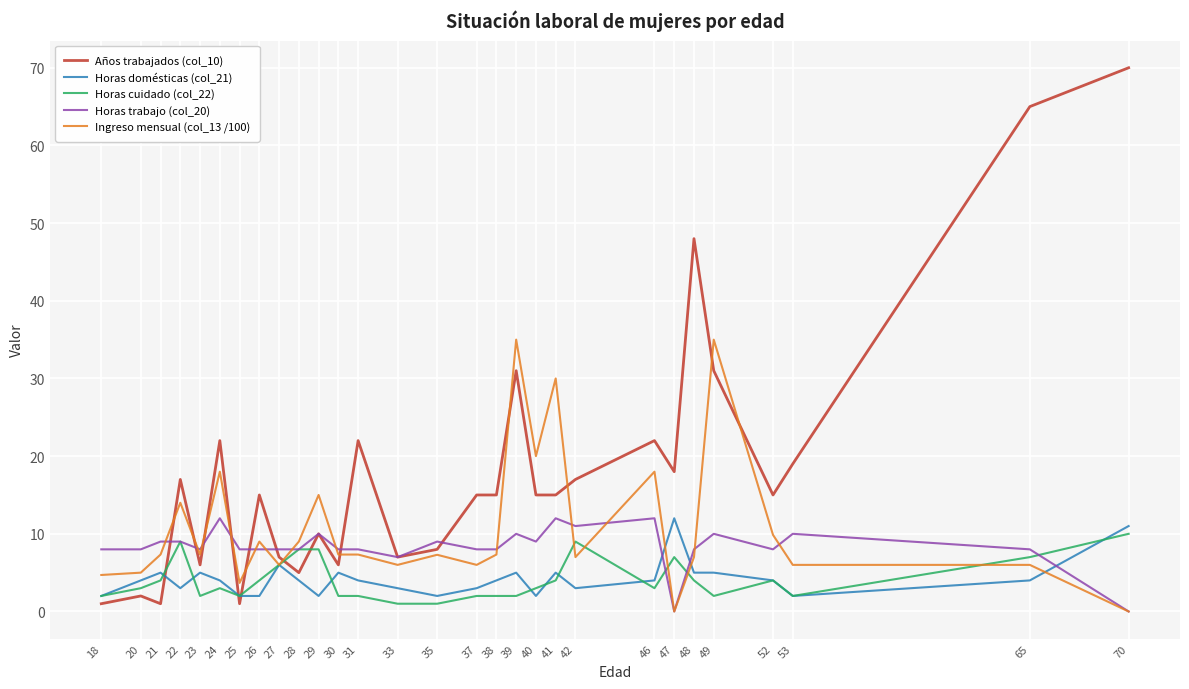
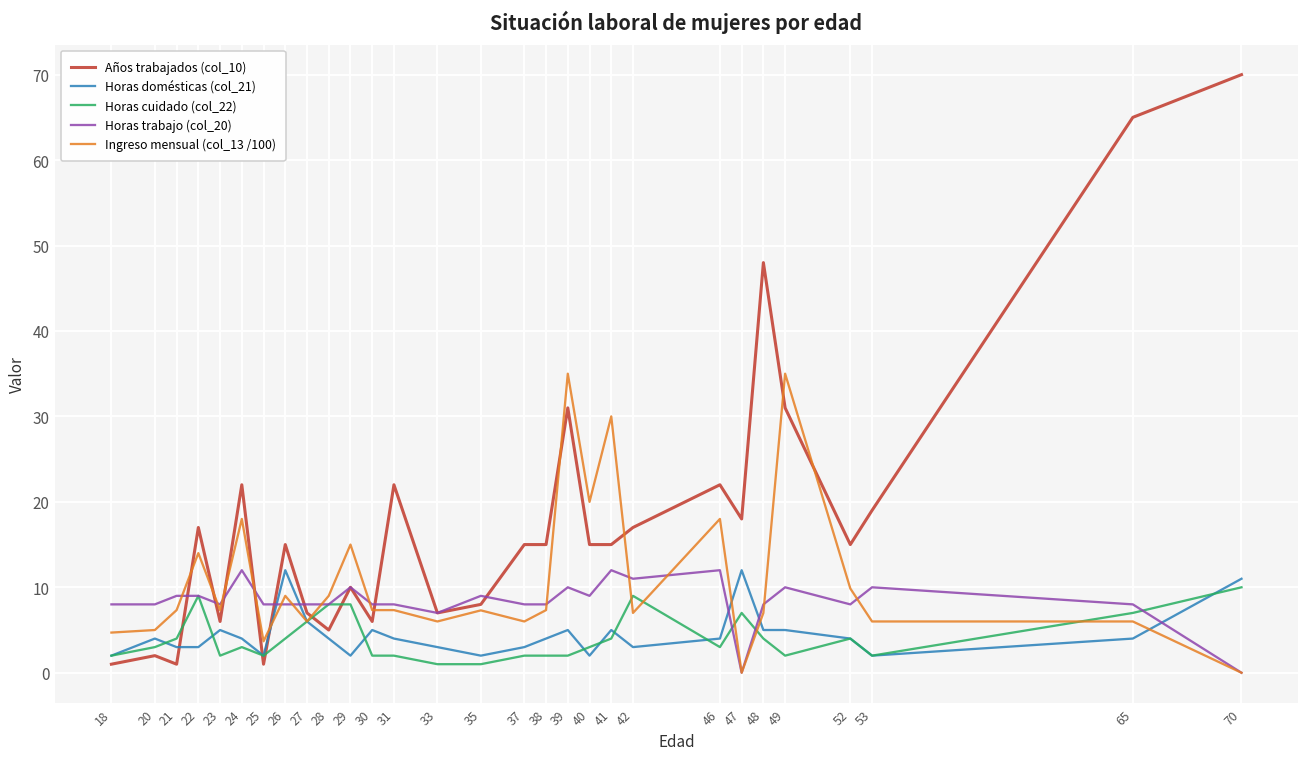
  {
    "Años trabajados (col_10)": {
      "18": 1,
      "20": 2,
      "21": 1,
      "22": 17,
      "23": 6,
      "24": 22,
      "25": 1,
      "26": 15,
      "27": 7,
      "28": 5,
      "30": 6,
      "31": 22,
      "35": 8,
      "37": 15,
      "38": 15,
      "39": 31,
      "40": 15,
      "41": 15,
      "42": 17,
      "46": 22,
      "47": 18,
      "48": 48,
      "49": 31,
      "52": 15,
      "53": 19,
      "65": 65,
      "70": 70
    },
    "Horas domésticas (col_21)": {
      "20": 4,
-     "21": 5,
+     "21": 3,
      "22": 3,
      "23": 5,
      "24": 4,
-     "26": 2,
+     "26": 12,
      "28": 4,
      "29": 2,
      "30": 5,
      "31": 4,
      "33": 3,
      "35": 2,
      "37": 3,
      "38": 4,
      "39": 5,
      "40": 2,
      "41": 5,
      "42": 3,
      "46": 4,
      "47": 12,
      "48": 5,
      "49": 5,
      "65": 4,
      "70": 11
    },
    "Horas cuidado (col_22)": {
      "20": 3,
      "21": 4,
      "23": 2,
      "24": 3,
      "26": 4,
      "29": 8,
      "30": 2,
      "31": 2,
      "33": 1,
      "35": 1,
      "37": 2,
      "38": 2,
      "39": 2,
      "40": 3,
      "41": 4,
      "42": 9,
      "46": 3,
      "47": 7,
      "48": 4,
      "49": 2,
      "65": 7,
      "70": 10
    },
    "Horas trabajo (col_20)": {
      "18": 8,
      "20": 8,
      "21": 9,
      "23": 8,
      "24": 12,
      "25": 8,
      "26": 8,
      "27": 8,
      "30": 8,
      "31": 8,
      "35": 9,
      "37": 8,
      "38": 8,
      "39": 10,
      "40": 9,
      "41": 12,
      "42": 11,
      "46": 12,
      "48": 8,
      "49": 10,
      "52": 8,
      "53": 10,
      "65": 8
    },
    "Ingreso mensual (col_13 /100)": {
      "18": 5,
      "20": 5,
      "21": 7,
      "22": 14,
      "23": 7,
      "24": 18,
      "25": 4,
      "26": 9,
      "28": 9,
      "29": 15,
      "30": 7,
      "31": 7,
      "33": 6,
      "35": 7,
      "37": 6,
      "38": 7,
      "39": 35,
      "40": 20,
      "41": 30,
      "42": 7,
      "46": 18,
      "48": 7,
      "49": 35,
      "52": 10,
      "53": 6,
      "65": 6
    }
  }
